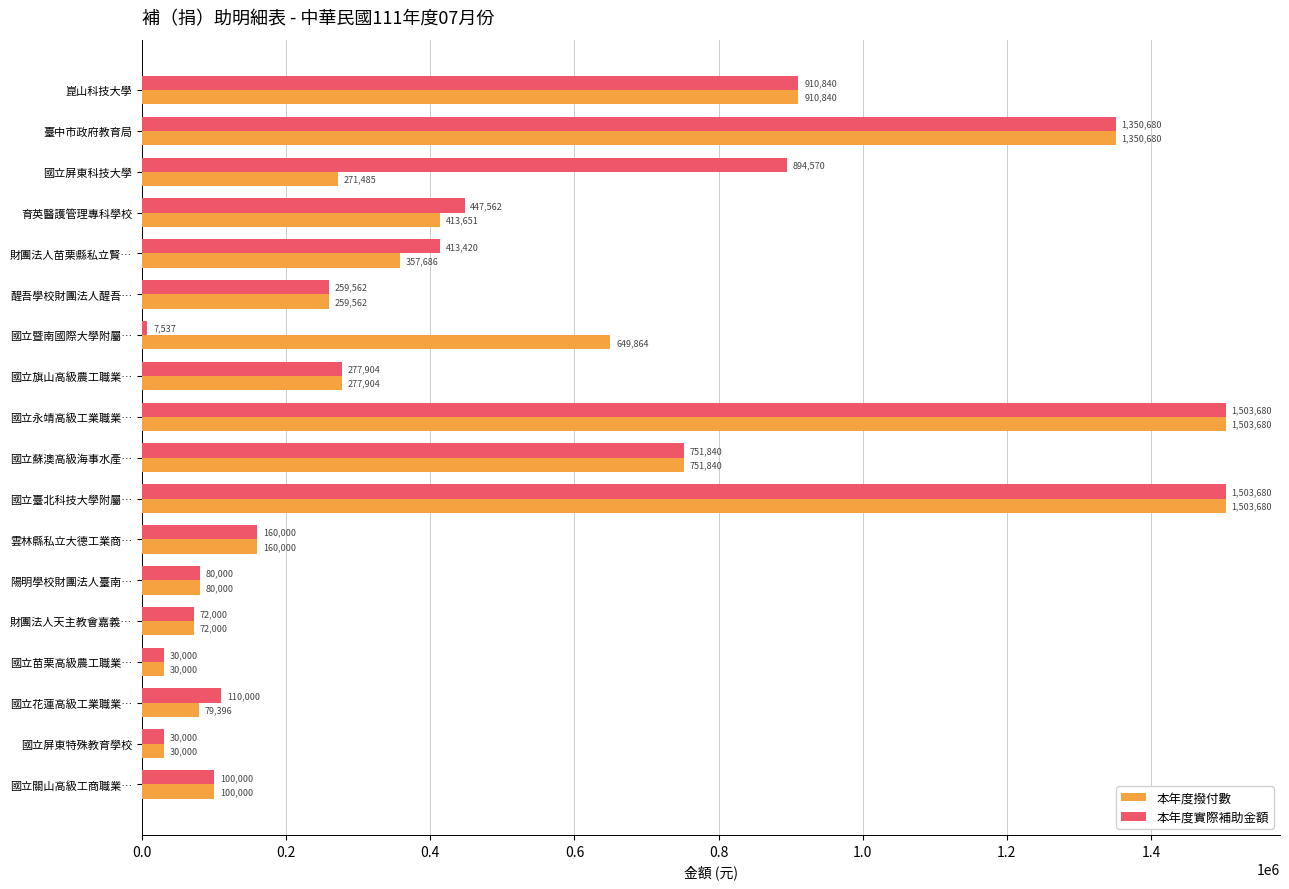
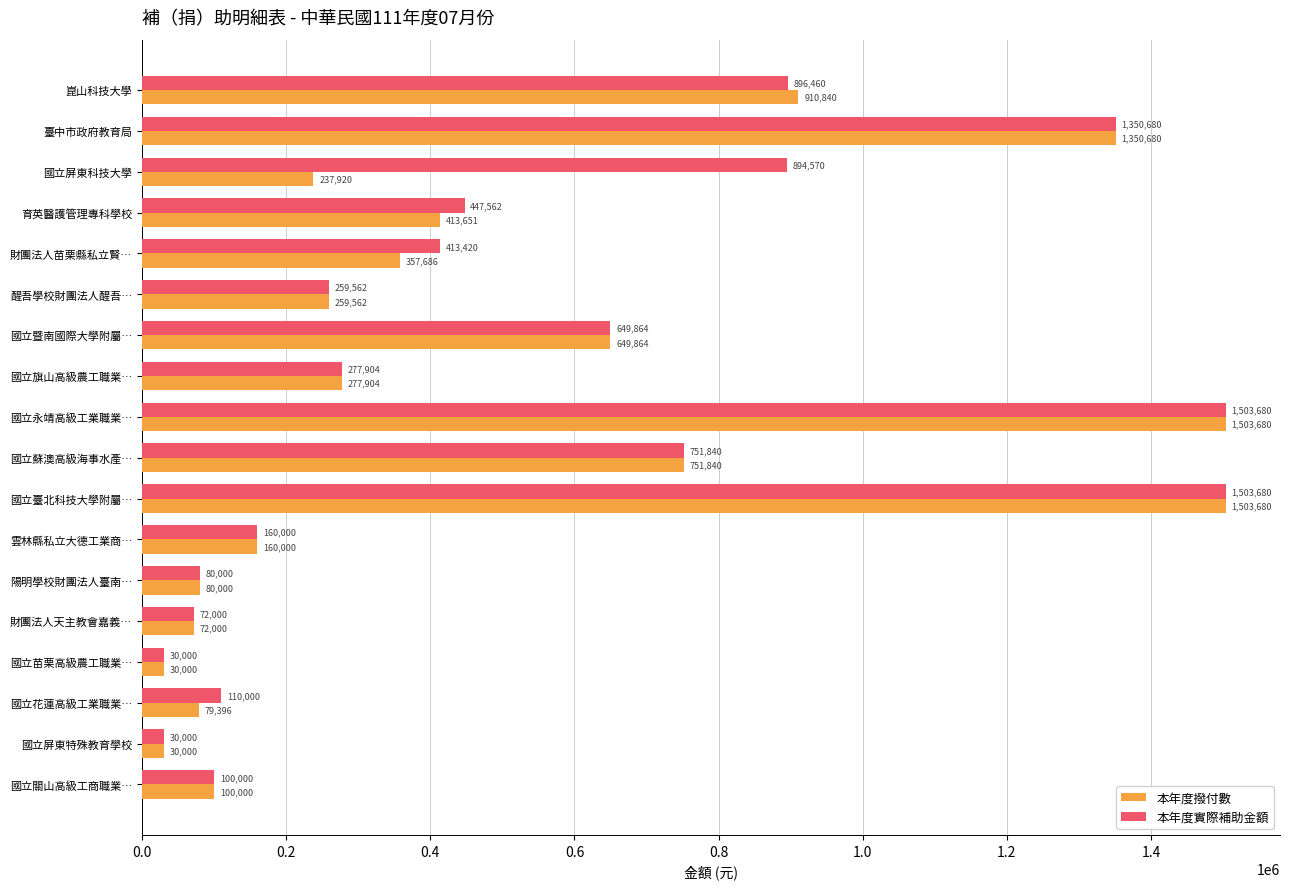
  {
    "本年度撥付數": {
      "崑山科技大學": "910,840",
      "臺中市政府教育局": "1,350,680",
-     "國立屏東科技大學": "271,485",
+     "國立屏東科技大學": "237,920",
      "育英醫護管理專科學校": "413,651",
      "財團法人苗栗縣私立賢…": "357,686",
      "醒吾學校財團法人醒吾…": "259,562",
      "國立暨南國際大學附屬…": "649,864",
      "國立旗山高級農工職業…": "277,904",
      "國立永靖高級工業職業…": "1,503,680",
      "國立蘇澳高級海事水產…": "751,840",
      "國立臺北科技大學附屬…": "1,503,680",
      "雲林縣私立大德工業商…": "160,000",
      "陽明學校財團法人臺南…": "80,000",
      "財團法人天主教會嘉義…": "72,000",
      "國立苗栗高級農工職業…": "30,000",
      "國立花蓮高級工業職業…": "79,396",
      "國立屏東特殊教育學校": "30,000",
      "國立關山高級工商職業…": "100,000"
    },
    "本年度實際補助金額": {
-     "崑山科技大學": "910,840",
+     "崑山科技大學": "896,460",
      "臺中市政府教育局": "1,350,680",
      "國立屏東科技大學": "894,570",
      "育英醫護管理專科學校": "447,562",
      "財團法人苗栗縣私立賢…": "413,420",
      "醒吾學校財團法人醒吾…": "259,562",
-     "國立暨南國際大學附屬…": "7,537",
+     "國立暨南國際大學附屬…": "649,864",
      "國立旗山高級農工職業…": "277,904",
      "國立永靖高級工業職業…": "1,503,680",
      "國立蘇澳高級海事水產…": "751,840",
      "國立臺北科技大學附屬…": "1,503,680",
      "雲林縣私立大德工業商…": "160,000",
      "陽明學校財團法人臺南…": "80,000",
      "財團法人天主教會嘉義…": "72,000",
      "國立苗栗高級農工職業…": "30,000",
      "國立花蓮高級工業職業…": "110,000",
      "國立屏東特殊教育學校": "30,000",
      "國立關山高級工商職業…": "100,000"
    }
  }
